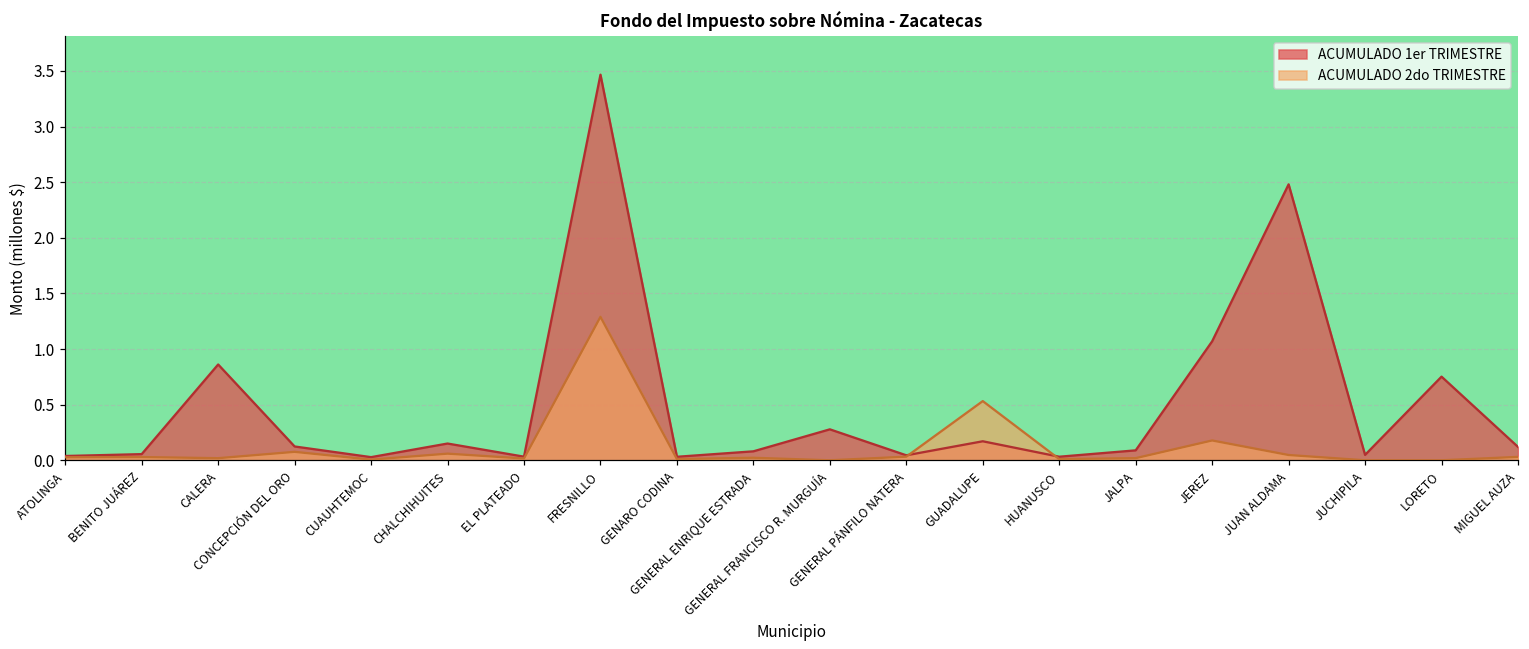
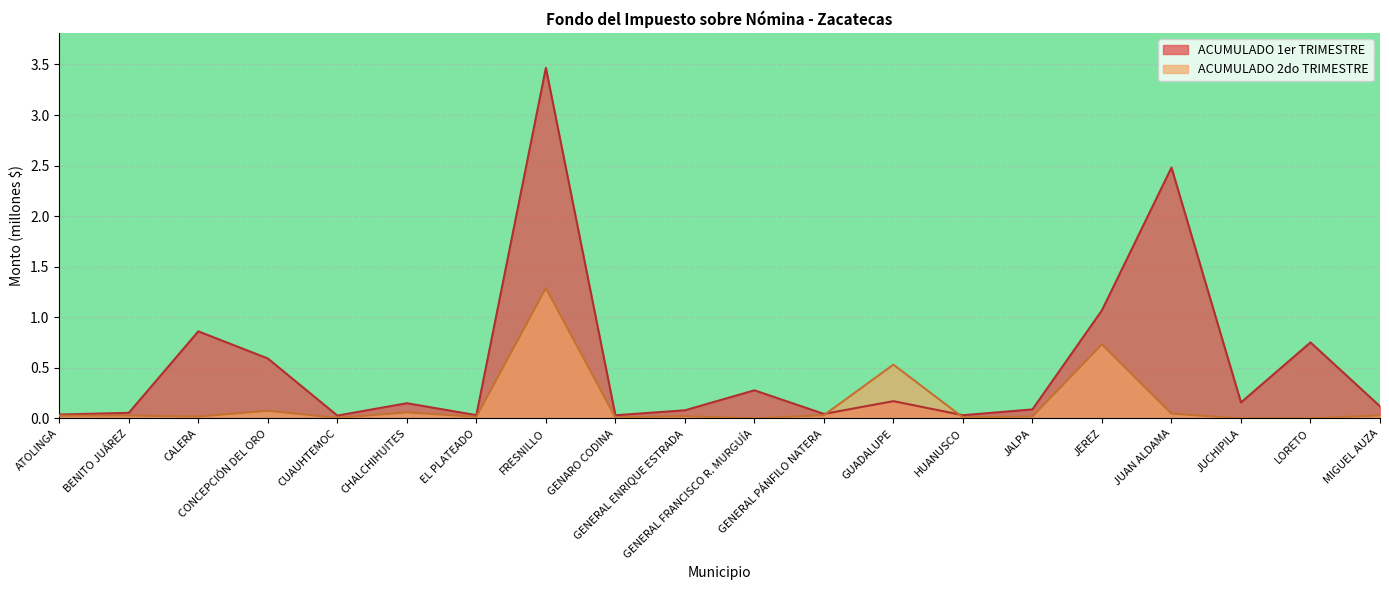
  {
    "ACUMULADO 1er TRIMESTRE": {
      "BENITO JUÁREZ": 0.06,
      "CALERA": 0.86,
-     "CONCEPCIÓN DEL ORO": 0.12,
+     "CONCEPCIÓN DEL ORO": 0.59,
      "CHALCHIHUITES": 0.15,
      "FRESNILLO": 3.47,
      "GENERAL ENRIQUE ESTRADA": 0.08,
      "GENERAL FRANCISCO R. MURGUÍA": 0.28,
      "GUADALUPE": 0.17,
      "JALPA": 0.09,
      "JEREZ": 1.07,
      "JUAN ALDAMA": 2.48,
-     "JUCHIPILA": 0.05,
+     "JUCHIPILA": 0.16,
      "LORETO": 0.75,
      "MIGUEL AUZA": 0.12
    },
    "ACUMULADO 2do TRIMESTRE": {
      "BENITO JUÁREZ": 0.03,
      "CALERA": 0.02,
      "CONCEPCIÓN DEL ORO": 0.08,
      "CHALCHIHUITES": 0.06,
      "FRESNILLO": 1.29,
      "GENERAL ENRIQUE ESTRADA": 0.02,
      "GENERAL FRANCISCO R. MURGUÍA": 0.00,
      "GUADALUPE": 0.53,
      "JALPA": 0.02,
-     "JEREZ": 0.18,
+     "JEREZ": 0.73,
      "JUAN ALDAMA": 0.05,
      "JUCHIPILA": 0.00,
      "LORETO": 0.00,
      "MIGUEL AUZA": 0.03
    }
  }
